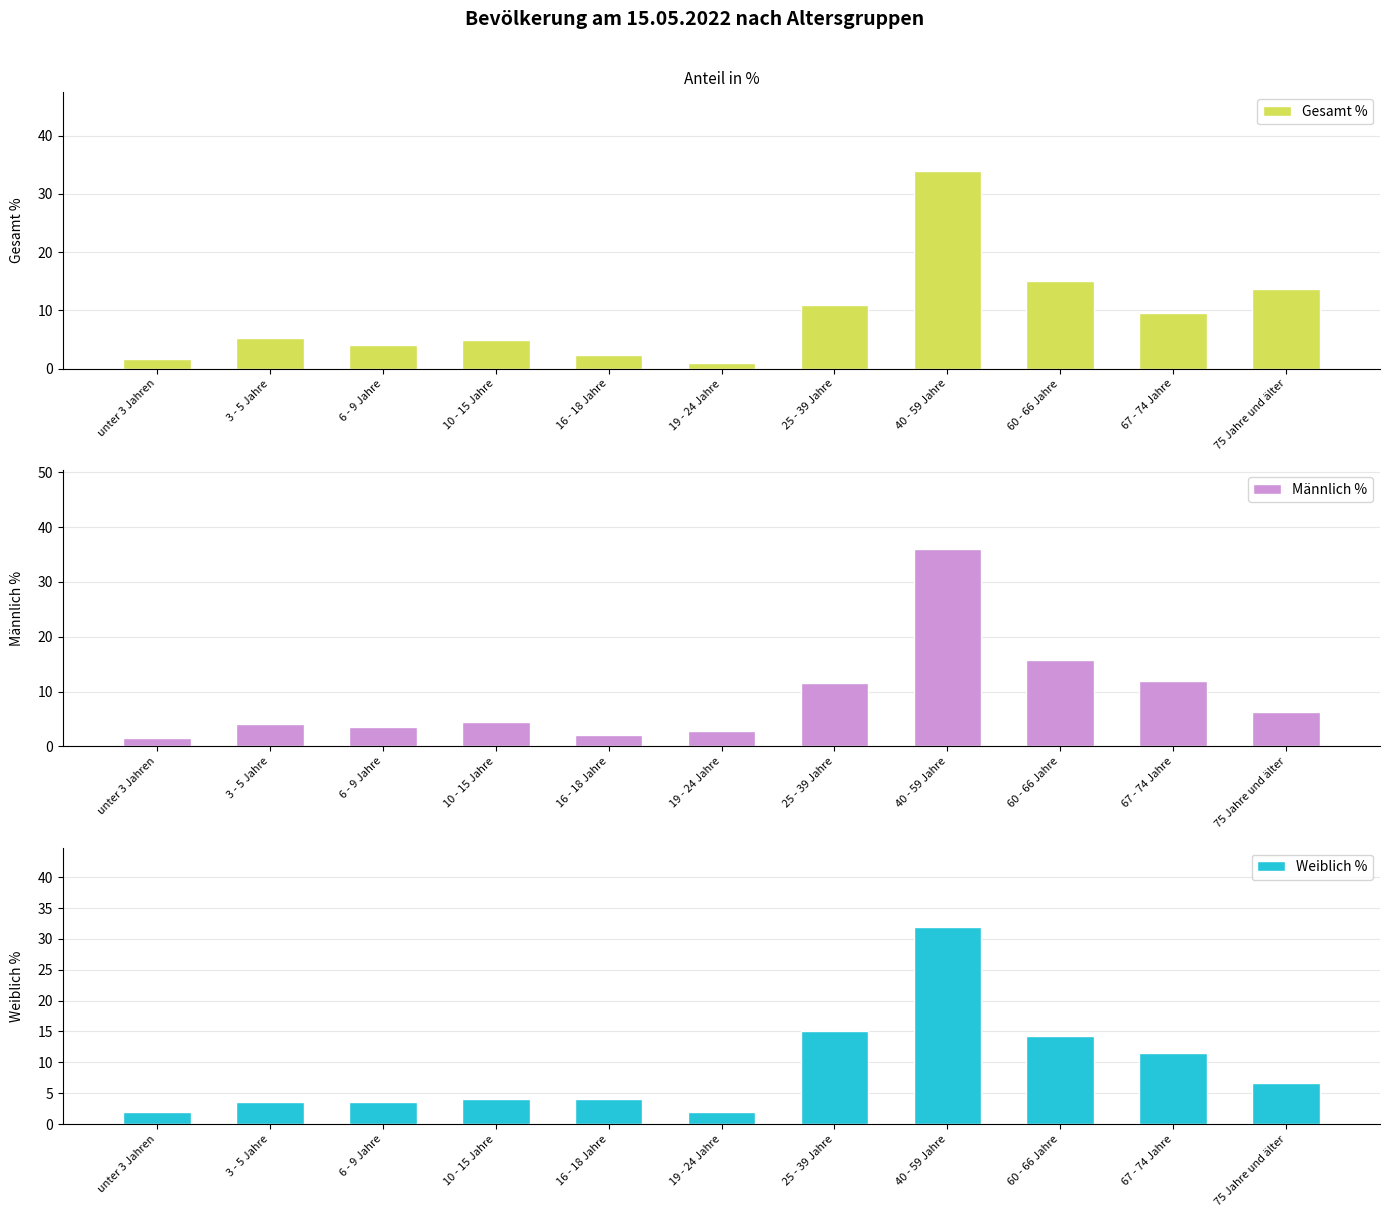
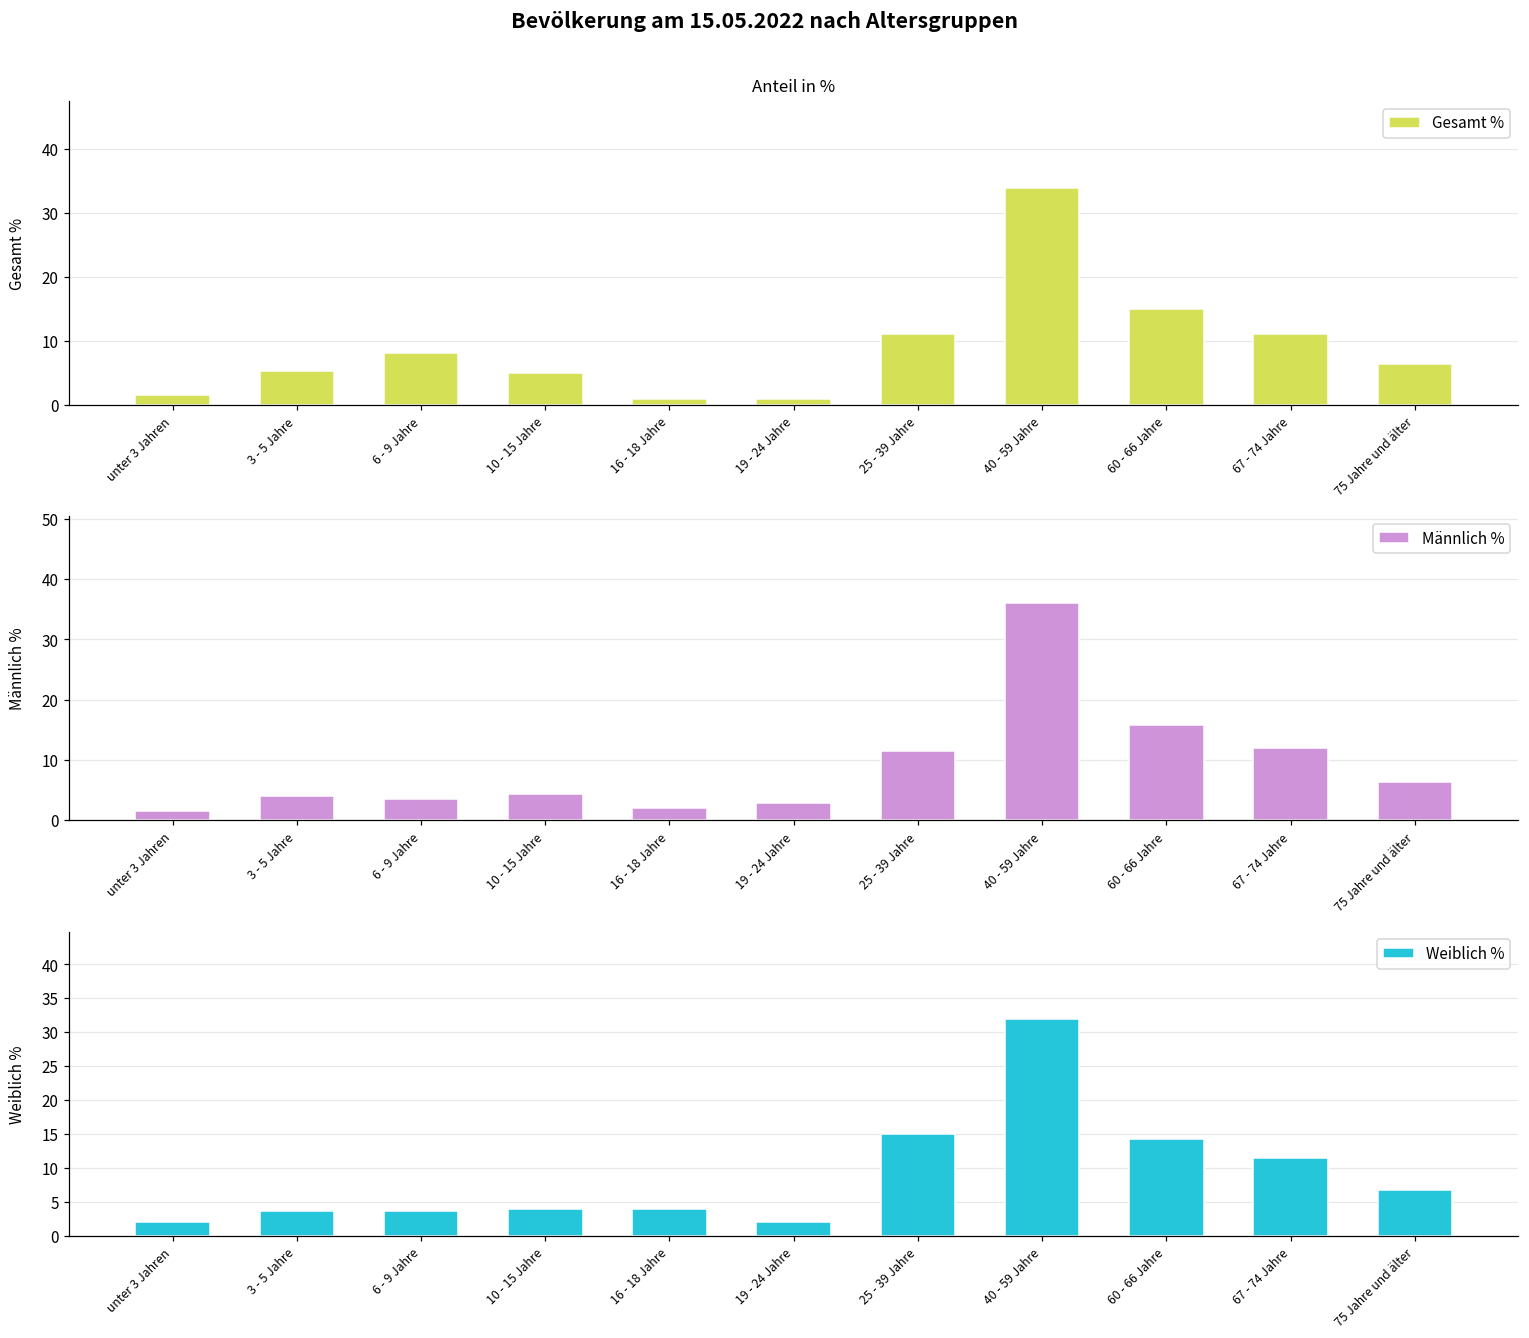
  {
    "Anteil in %": {
      "unter 3 Jahren": 2,
      "3 - 5 Jahre": 5,
-     "6 - 9 Jahre": 4,
+     "6 - 9 Jahre": 8,
      "10 - 15 Jahre": 5,
-     "16 - 18 Jahre": 2,
+     "16 - 18 Jahre": 1,
      "19 - 24 Jahre": 1,
      "25 - 39 Jahre": 11,
      "40 - 59 Jahre": 34,
      "60 - 66 Jahre": 15,
-     "67 - 74 Jahre": 10,
-     "75 Jahre und älter": 14
+     "67 - 74 Jahre": 11,
+     "75 Jahre und älter": 6
    }
  }
